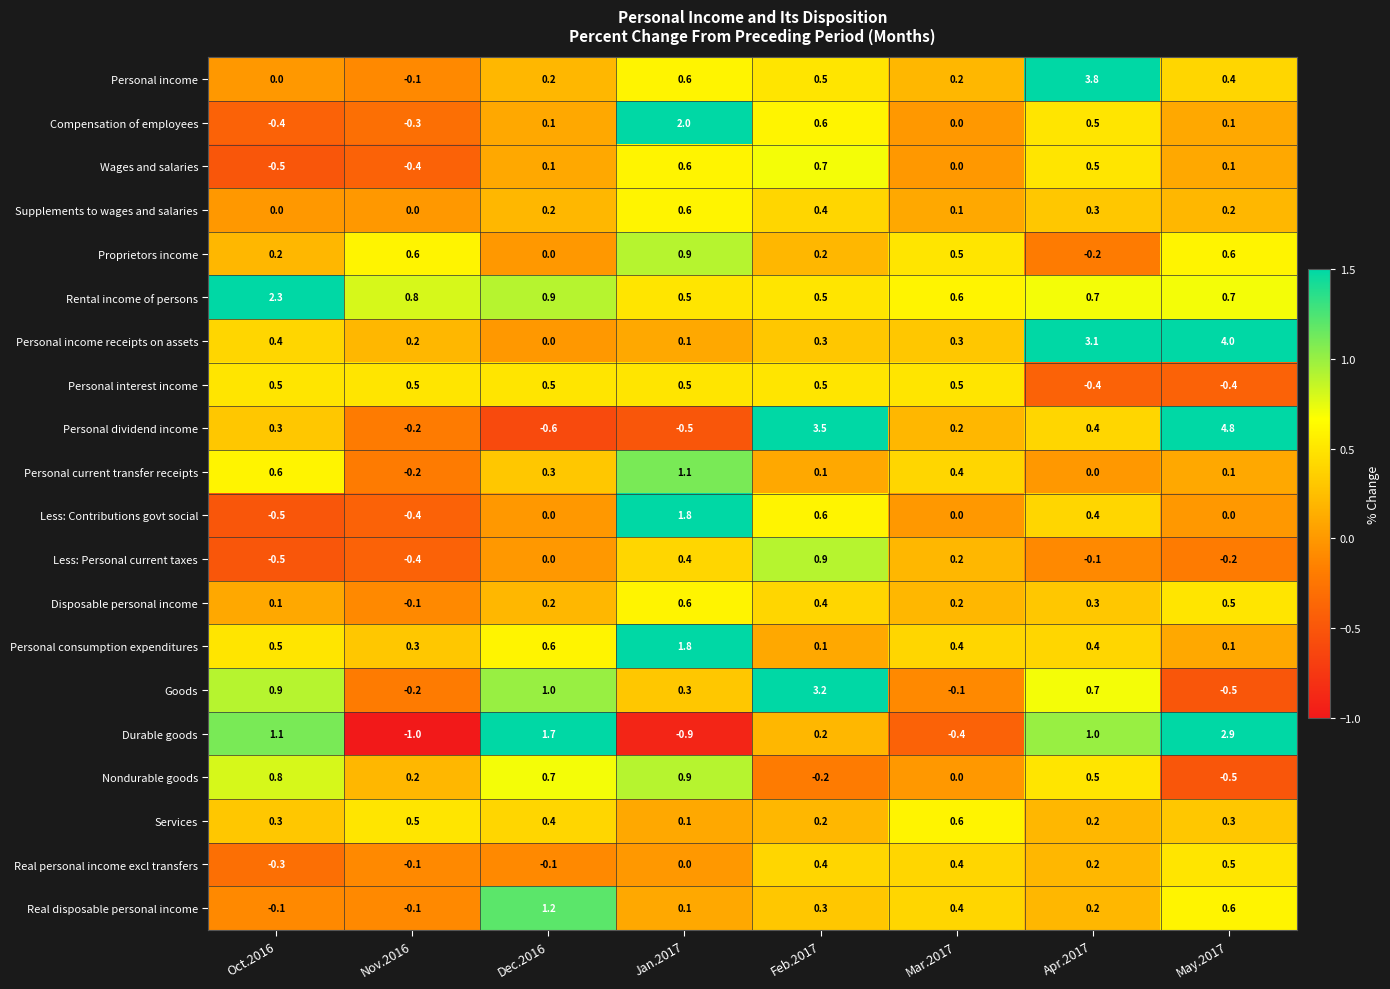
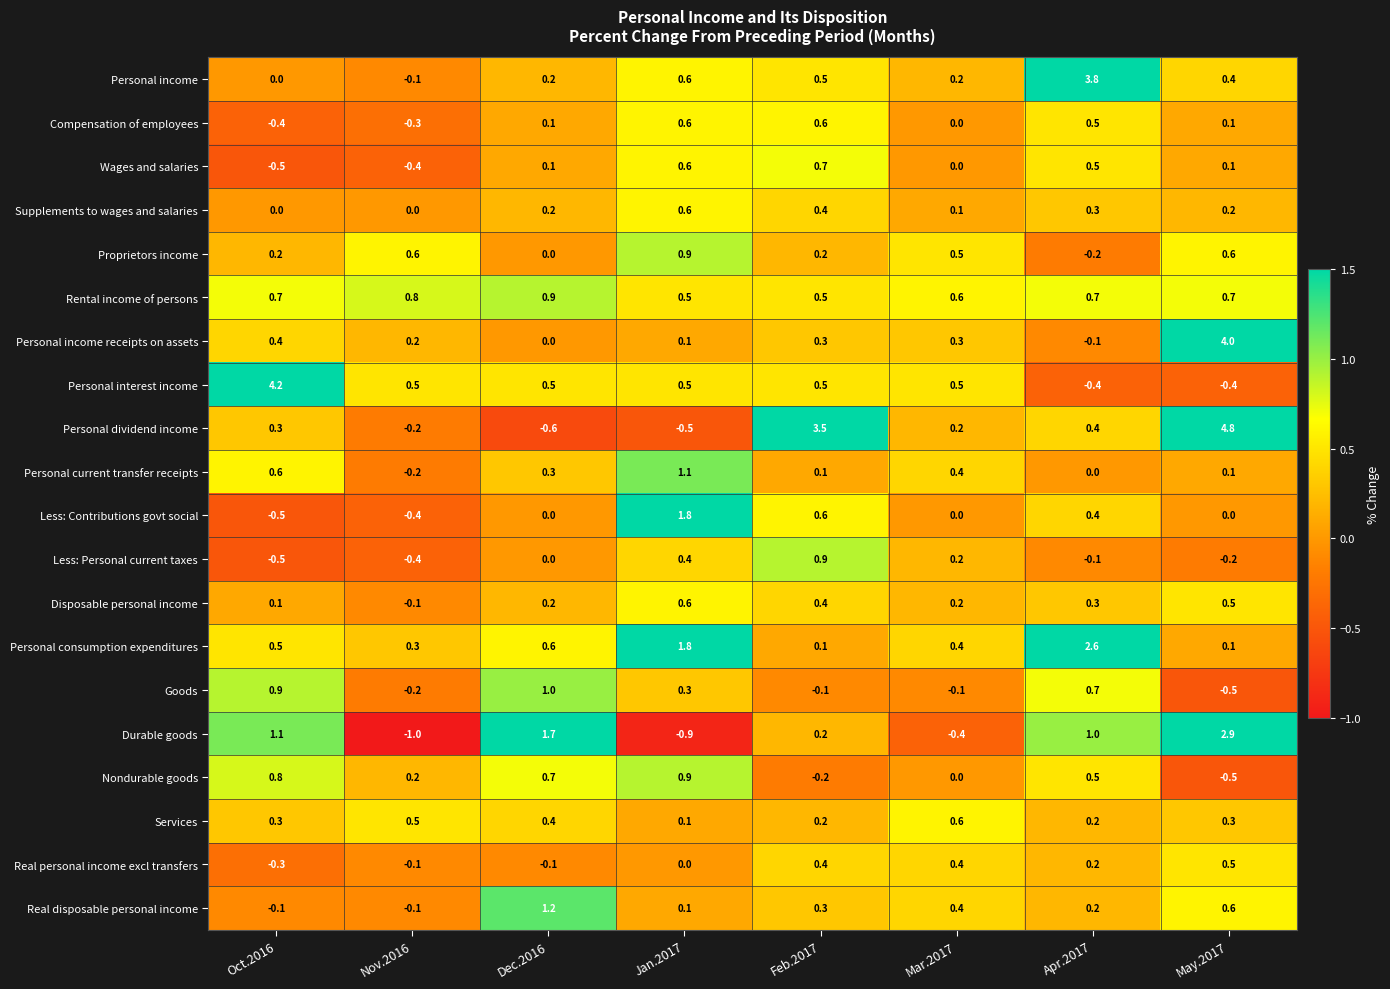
  {
    "Personal income": {
      "Oct.2016": 0.0,
      "Nov.2016": -0.1,
      "Dec.2016": 0.2,
      "Jan.2017": 0.6,
      "Feb.2017": 0.5,
      "Mar.2017": 0.2,
      "Apr.2017": 3.8,
      "May.2017": 0.4
    },
    "Compensation of employees": {
      "Oct.2016": -0.4,
      "Nov.2016": -0.3,
      "Dec.2016": 0.1,
-     "Jan.2017": 2.0,
+     "Jan.2017": 0.6,
      "Feb.2017": 0.6,
      "Mar.2017": 0.0,
      "Apr.2017": 0.5,
      "May.2017": 0.1
    },
    "Wages and salaries": {
      "Oct.2016": -0.5,
      "Nov.2016": -0.4,
      "Dec.2016": 0.1,
      "Jan.2017": 0.6,
      "Feb.2017": 0.7,
      "Mar.2017": 0.0,
      "Apr.2017": 0.5,
      "May.2017": 0.1
    },
    "Supplements to wages and salaries": {
      "Oct.2016": 0.0,
      "Nov.2016": 0.0,
      "Dec.2016": 0.2,
      "Jan.2017": 0.6,
      "Feb.2017": 0.4,
      "Mar.2017": 0.1,
      "Apr.2017": 0.3,
      "May.2017": 0.2
    },
    "Proprietors income": {
      "Oct.2016": 0.2,
      "Nov.2016": 0.6,
      "Dec.2016": 0.0,
      "Jan.2017": 0.9,
      "Feb.2017": 0.2,
      "Mar.2017": 0.5,
      "Apr.2017": -0.2,
      "May.2017": 0.6
    },
    "Rental income of persons": {
-     "Oct.2016": 2.3,
+     "Oct.2016": 0.7,
      "Nov.2016": 0.8,
      "Dec.2016": 0.9,
      "Jan.2017": 0.5,
      "Feb.2017": 0.5,
      "Mar.2017": 0.6,
      "Apr.2017": 0.7,
      "May.2017": 0.7
    },
    "Personal income receipts on assets": {
      "Oct.2016": 0.4,
      "Nov.2016": 0.2,
      "Dec.2016": 0.0,
      "Jan.2017": 0.1,
      "Feb.2017": 0.3,
      "Mar.2017": 0.3,
-     "Apr.2017": 3.1,
+     "Apr.2017": -0.1,
      "May.2017": 4.0
    },
    "Personal interest income": {
-     "Oct.2016": 0.5,
+     "Oct.2016": 4.2,
      "Nov.2016": 0.5,
      "Dec.2016": 0.5,
      "Jan.2017": 0.5,
      "Feb.2017": 0.5,
      "Mar.2017": 0.5,
      "Apr.2017": -0.4,
      "May.2017": -0.4
    },
    "Personal dividend income": {
      "Oct.2016": 0.3,
      "Nov.2016": -0.2,
      "Dec.2016": -0.6,
      "Jan.2017": -0.5,
      "Feb.2017": 3.5,
      "Mar.2017": 0.2,
      "Apr.2017": 0.4,
      "May.2017": 4.8
    },
    "Personal current transfer receipts": {
      "Oct.2016": 0.6,
      "Nov.2016": -0.2,
      "Dec.2016": 0.3,
      "Jan.2017": 1.1,
      "Feb.2017": 0.1,
      "Mar.2017": 0.4,
      "Apr.2017": 0.0,
      "May.2017": 0.1
    },
    "Less: Contributions govt social": {
      "Oct.2016": -0.5,
      "Nov.2016": -0.4,
      "Dec.2016": 0.0,
      "Jan.2017": 1.8,
      "Feb.2017": 0.6,
      "Mar.2017": 0.0,
      "Apr.2017": 0.4,
      "May.2017": 0.0
    },
    "Less: Personal current taxes": {
      "Oct.2016": -0.5,
      "Nov.2016": -0.4,
      "Dec.2016": 0.0,
      "Jan.2017": 0.4,
      "Feb.2017": 0.9,
      "Mar.2017": 0.2,
      "Apr.2017": -0.1,
      "May.2017": -0.2
    },
    "Disposable personal income": {
      "Oct.2016": 0.1,
      "Nov.2016": -0.1,
      "Dec.2016": 0.2,
      "Jan.2017": 0.6,
      "Feb.2017": 0.4,
      "Mar.2017": 0.2,
      "Apr.2017": 0.3,
      "May.2017": 0.5
    },
    "Personal consumption expenditures": {
      "Oct.2016": 0.5,
      "Nov.2016": 0.3,
      "Dec.2016": 0.6,
      "Jan.2017": 1.8,
      "Feb.2017": 0.1,
      "Mar.2017": 0.4,
-     "Apr.2017": 0.4,
+     "Apr.2017": 2.6,
      "May.2017": 0.1
    },
    "Goods": {
      "Oct.2016": 0.9,
      "Nov.2016": -0.2,
      "Dec.2016": 1.0,
      "Jan.2017": 0.3,
-     "Feb.2017": 3.2,
+     "Feb.2017": -0.1,
      "Mar.2017": -0.1,
      "Apr.2017": 0.7,
      "May.2017": -0.5
    },
    "Durable goods": {
      "Oct.2016": 1.1,
      "Nov.2016": -1.0,
      "Dec.2016": 1.7,
      "Jan.2017": -0.9,
      "Feb.2017": 0.2,
      "Mar.2017": -0.4,
      "Apr.2017": 1.0,
      "May.2017": 2.9
    },
    "Nondurable goods": {
      "Oct.2016": 0.8,
      "Nov.2016": 0.2,
      "Dec.2016": 0.7,
      "Jan.2017": 0.9,
      "Feb.2017": -0.2,
      "Mar.2017": 0.0,
      "Apr.2017": 0.5,
      "May.2017": -0.5
    },
    "Services": {
      "Oct.2016": 0.3,
      "Nov.2016": 0.5,
      "Dec.2016": 0.4,
      "Jan.2017": 0.1,
      "Feb.2017": 0.2,
      "Mar.2017": 0.6,
      "Apr.2017": 0.2,
      "May.2017": 0.3
    },
    "Real personal income excl transfers": {
      "Oct.2016": -0.3,
      "Nov.2016": -0.1,
      "Dec.2016": -0.1,
      "Jan.2017": 0.0,
      "Feb.2017": 0.4,
      "Mar.2017": 0.4,
      "Apr.2017": 0.2,
      "May.2017": 0.5
    },
    "Real disposable personal income": {
      "Oct.2016": -0.1,
      "Nov.2016": -0.1,
      "Dec.2016": 1.2,
      "Jan.2017": 0.1,
      "Feb.2017": 0.3,
      "Mar.2017": 0.4,
      "Apr.2017": 0.2,
      "May.2017": 0.6
    }
  }
